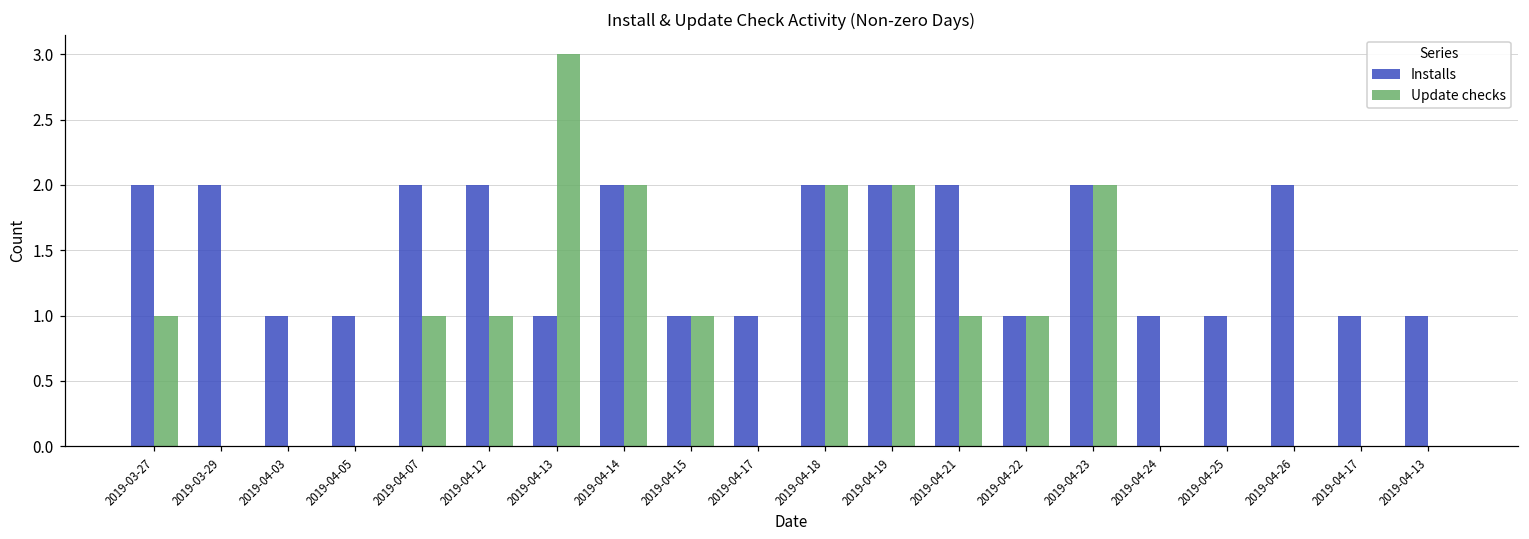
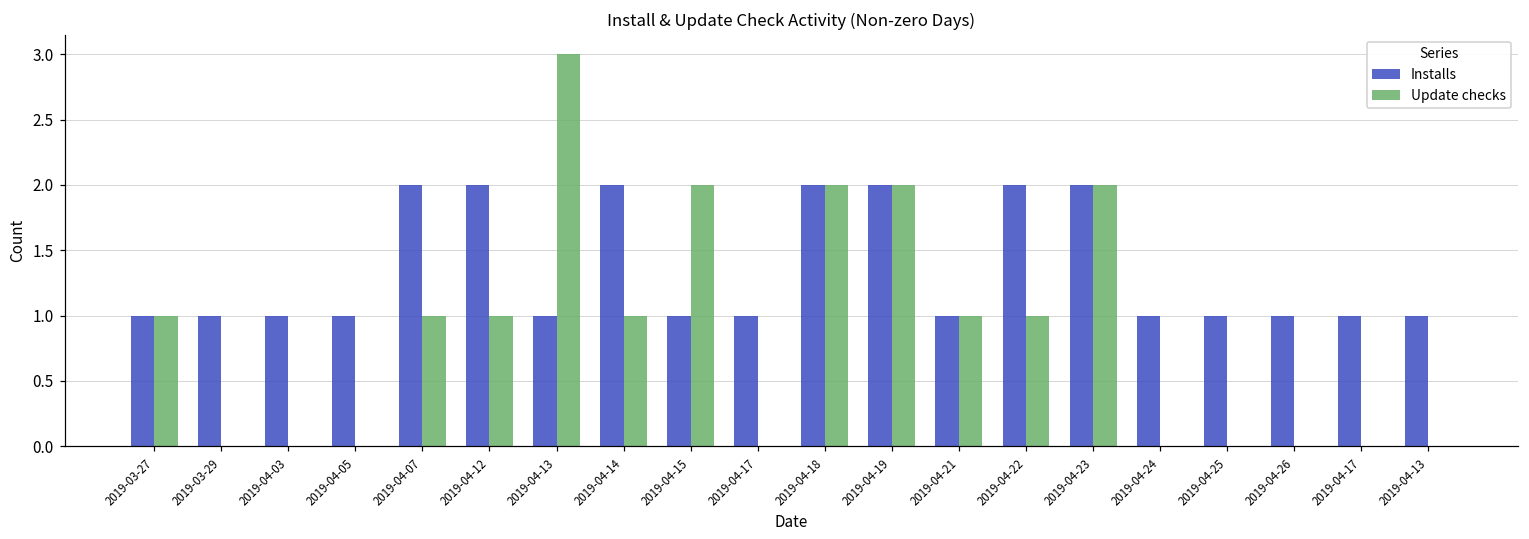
  {
    "Installs": {
-     "2019-03-27": 2,
-     "2019-03-29": 2,
+     "2019-03-27": 1,
+     "2019-03-29": 1,
      "2019-04-03": 1,
      "2019-04-05": 1,
      "2019-04-07": 2,
      "2019-04-12": 2,
      "2019-04-14": 2,
      "2019-04-15": 1,
      "2019-04-18": 2,
      "2019-04-19": 2,
-     "2019-04-21": 2,
-     "2019-04-22": 1,
+     "2019-04-21": 1,
+     "2019-04-22": 2,
      "2019-04-23": 2,
      "2019-04-24": 1,
      "2019-04-25": 1,
-     "2019-04-26": 2
+     "2019-04-26": 1
    },
    "Update checks": {
      "2019-03-27": 1,
      "2019-03-29": 0,
      "2019-04-03": 0,
      "2019-04-05": 0,
      "2019-04-07": 1,
      "2019-04-12": 1,
-     "2019-04-14": 2,
-     "2019-04-15": 1,
+     "2019-04-14": 1,
+     "2019-04-15": 2,
      "2019-04-18": 2,
      "2019-04-19": 2,
      "2019-04-21": 1,
      "2019-04-22": 1,
      "2019-04-23": 2,
      "2019-04-24": 0,
      "2019-04-25": 0,
      "2019-04-26": 0
    }
  }
